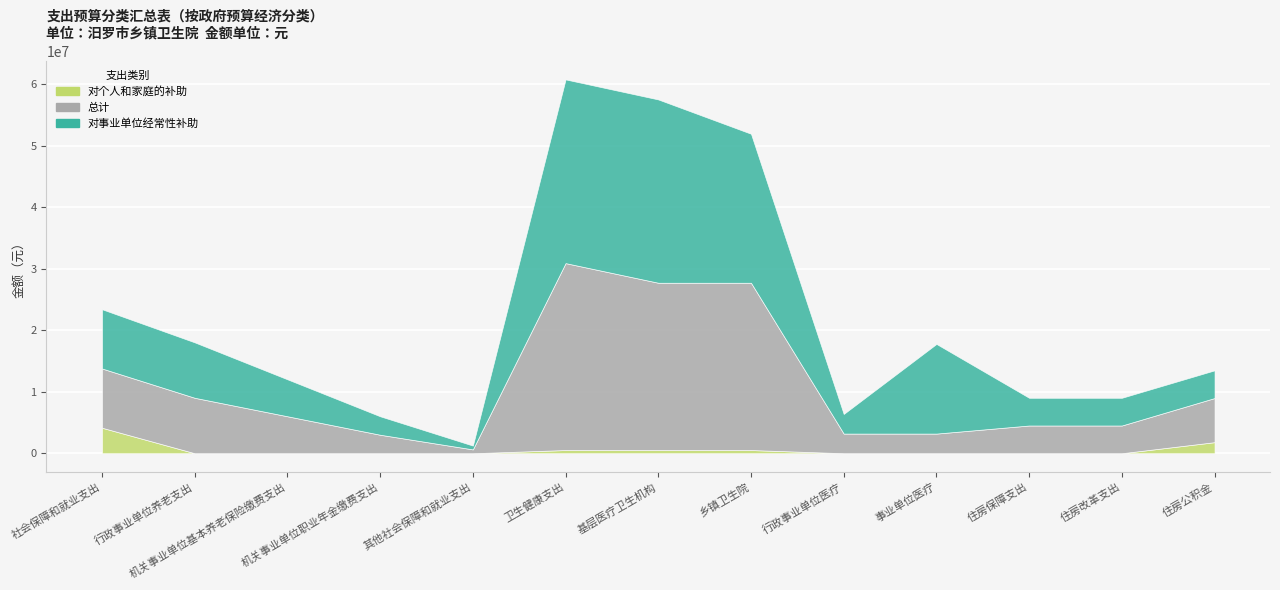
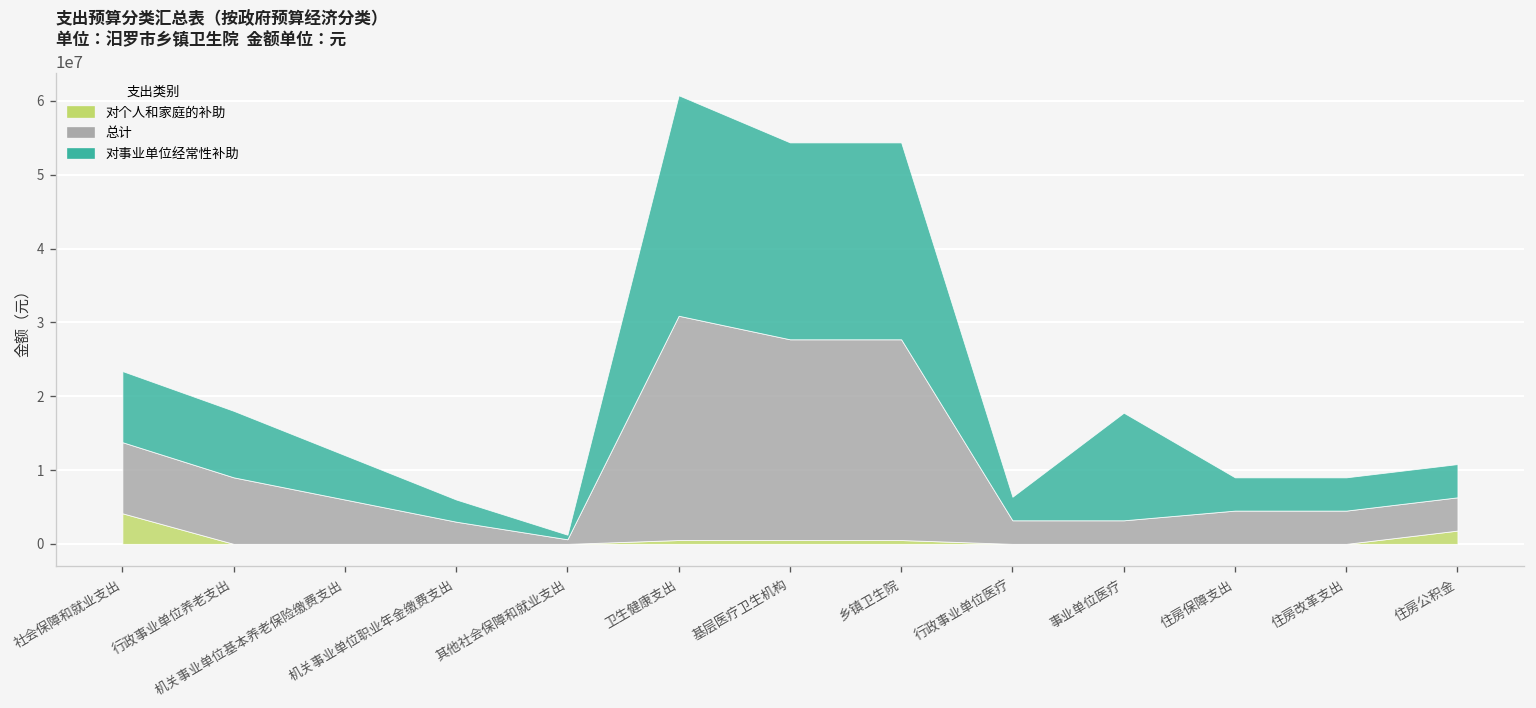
  {
    "对个人和家庭的补助": {
      "社会保障和就业支出": 4000000,
      "行政事业单位养老支出": 0,
      "机关事业单位基本养老保险缴费支出": 0,
      "机关事业单位职业年金缴费支出": 0,
      "其他社会保障和就业支出": 0,
      "卫生健康支出": 1000000,
      "基层医疗卫生机构": 1000000,
      "乡镇卫生院": 1000000,
      "行政事业单位医疗": 0,
      "事业单位医疗": 0,
      "住房保障支出": 0,
      "住房改革支出": 0,
      "住房公积金": 2000000
    },
    "总计": {
      "社会保障和就业支出": 10000000,
      "行政事业单位养老支出": 9000000,
      "机关事业单位基本养老保险缴费支出": 6000000,
      "机关事业单位职业年金缴费支出": 3000000,
      "其他社会保障和就业支出": 1000000,
      "卫生健康支出": 30000000,
      "基层医疗卫生机构": 27000000,
      "乡镇卫生院": 27000000,
      "行政事业单位医疗": 3000000,
      "事业单位医疗": 3000000,
      "住房保障支出": 5000000,
      "住房改革支出": 5000000,
-     "住房公积金": 7000000
+     "住房公积金": 5000000
    },
    "对事业单位经常性补助": {
      "社会保障和就业支出": 10000000,
      "行政事业单位养老支出": 9000000,
      "机关事业单位基本养老保险缴费支出": 6000000,
      "机关事业单位职业年金缴费支出": 3000000,
      "其他社会保障和就业支出": 1000000,
      "卫生健康支出": 30000000,
-     "基层医疗卫生机构": 30000000,
-     "乡镇卫生院": 24000000,
+     "基层医疗卫生机构": 27000000,
+     "乡镇卫生院": 27000000,
      "行政事业单位医疗": 3000000,
      "事业单位医疗": 15000000,
      "住房保障支出": 5000000,
      "住房改革支出": 5000000,
      "住房公积金": 5000000
    }
  }
